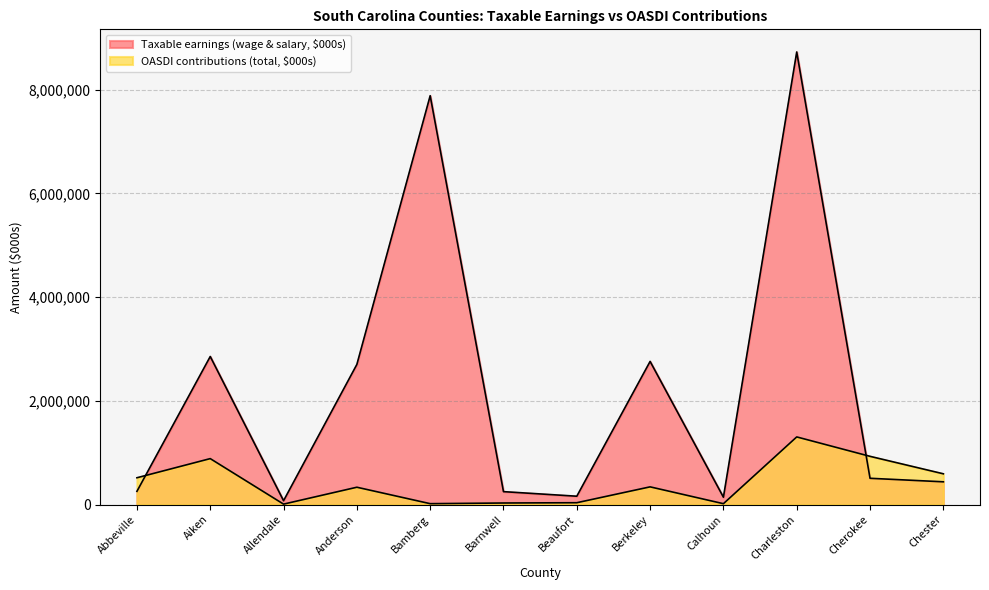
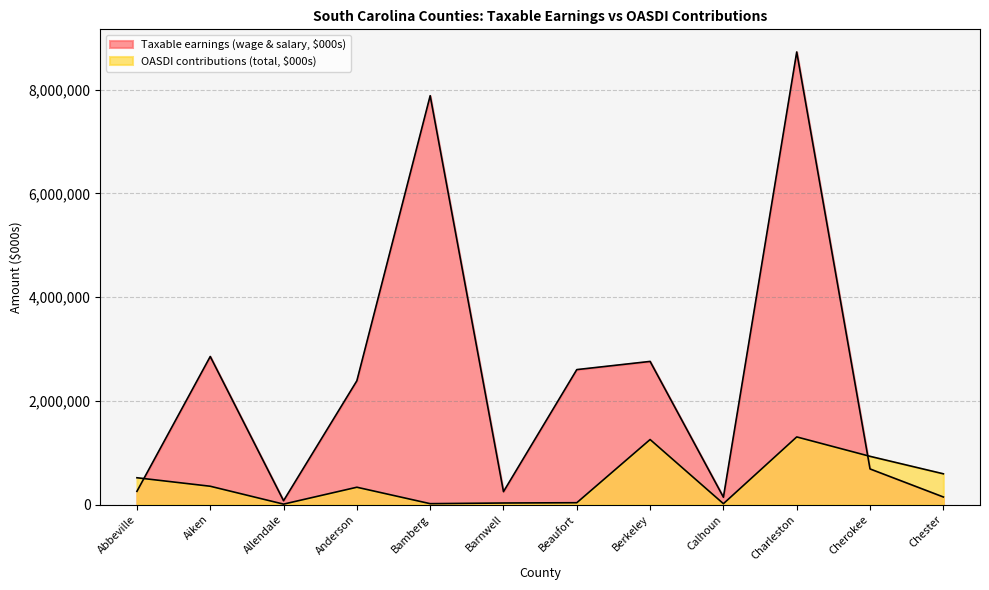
  {
    "Taxable earnings (wage & salary, $000s)": {
      "Abbeville": "300,000",
      "Aiken": "2,900,000",
      "Allendale": "100,000",
-     "Anderson": "2,700,000",
+     "Anderson": "2,400,000",
      "Bamberg": "7,900,000",
      "Barnwell": "200,000",
-     "Beaufort": "200,000",
+     "Beaufort": "2,600,000",
      "Berkeley": "2,800,000",
      "Calhoun": "100,000",
      "Charleston": "8,700,000",
-     "Cherokee": "500,000",
-     "Chester": "400,000"
+     "Cherokee": "700,000",
+     "Chester": "100,000"
    },
    "OASDI contributions (total, $000s)": {
      "Abbeville": "500,000",
-     "Aiken": "900,000",
+     "Aiken": "400,000",
      "Allendale": "0",
      "Anderson": "300,000",
      "Bamberg": "0",
      "Barnwell": "0",
      "Beaufort": "0",
-     "Berkeley": "300,000",
+     "Berkeley": "1,300,000",
      "Calhoun": "0",
      "Charleston": "1,300,000",
      "Cherokee": "900,000",
      "Chester": "600,000"
    }
  }
